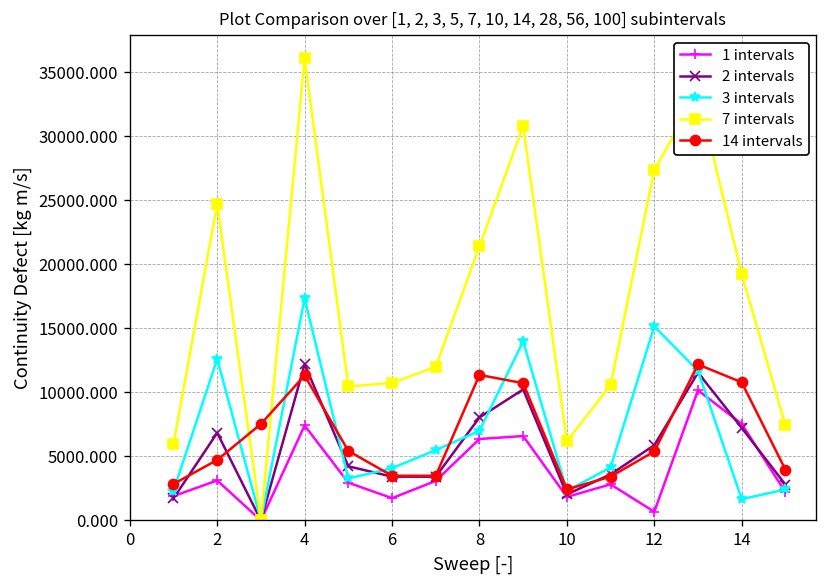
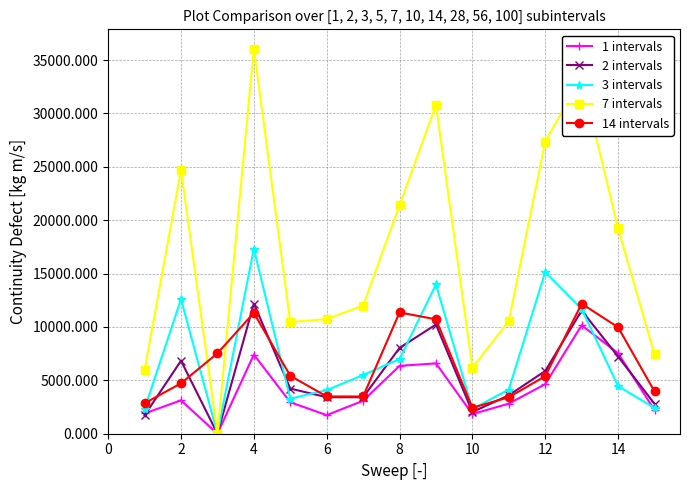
  {
    "1 intervals": {
      "2": 3100,
      "4": 7400,
      "6": 1700,
      "8": 6400,
-     "12": 700,
+     "12": 4600,
      "14": 7500
    },
    "2 intervals": {
      "2": 6800,
      "4": 12200,
      "8": 8000,
      "12": 5900,
      "14": 7200
    },
    "3 intervals": {
      "2": 12600,
      "4": 17300,
      "6": 4100,
      "8": 7000,
      "12": 15200,
-     "14": 1700
+     "14": 4500
    },
    "7 intervals": {
      "2": 24700,
      "4": 36100,
      "6": 10700,
      "8": 21400,
      "10": 6200,
      "12": 27400,
      "14": 19200
    },
    "14 intervals": {
      "2": 4700,
      "4": 11300,
      "8": 11400,
      "12": 5400,
-     "14": 10800
+     "14": 10000
    }
  }
